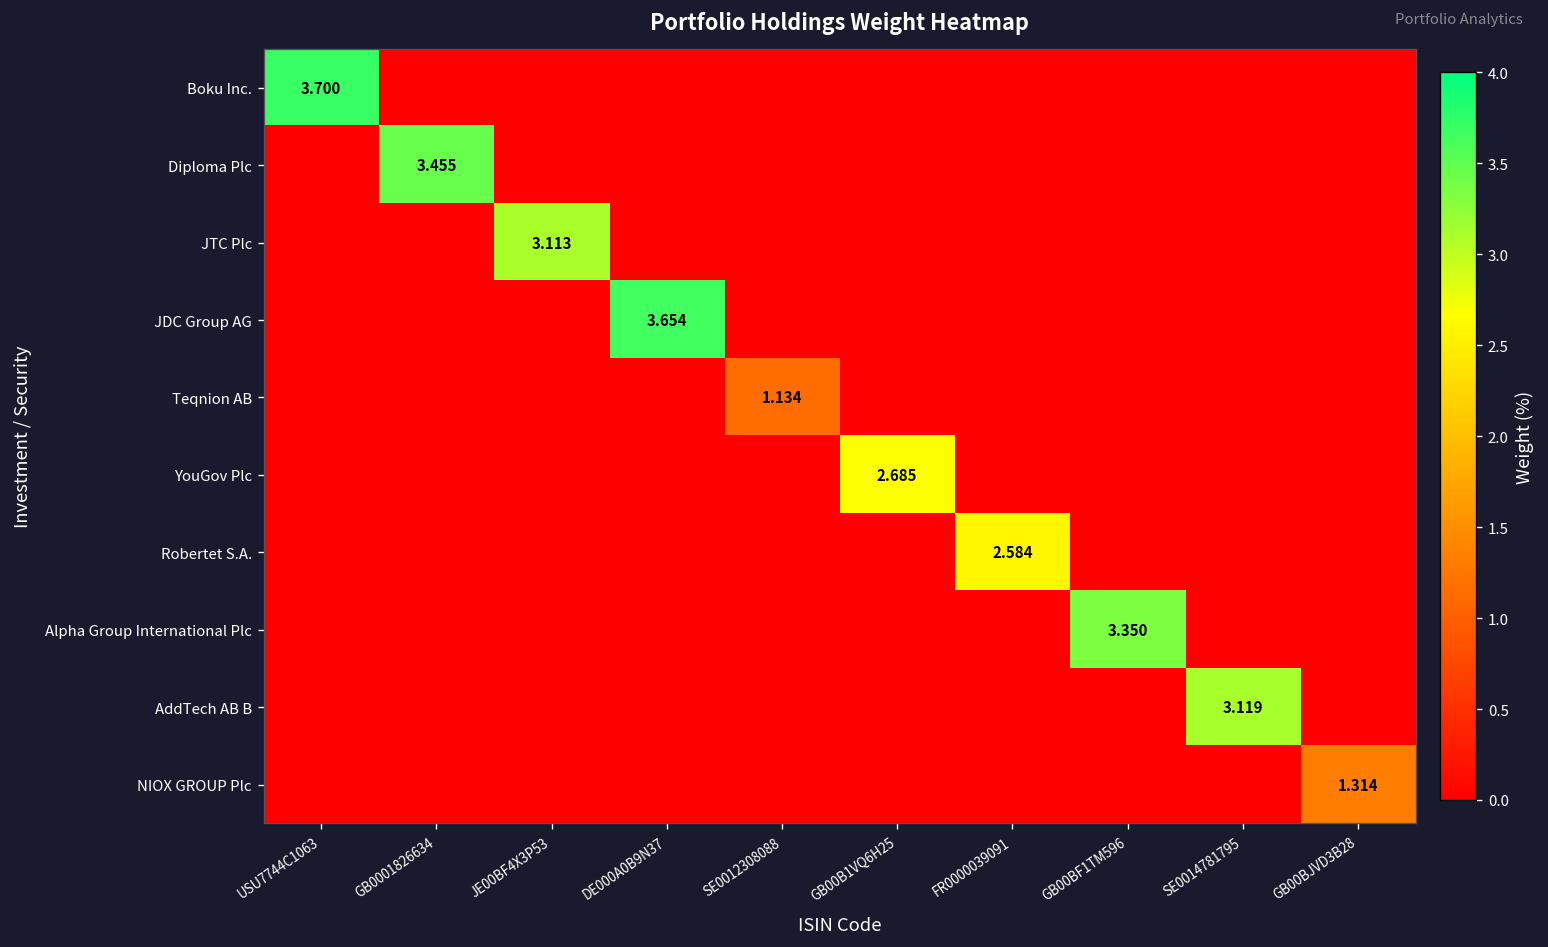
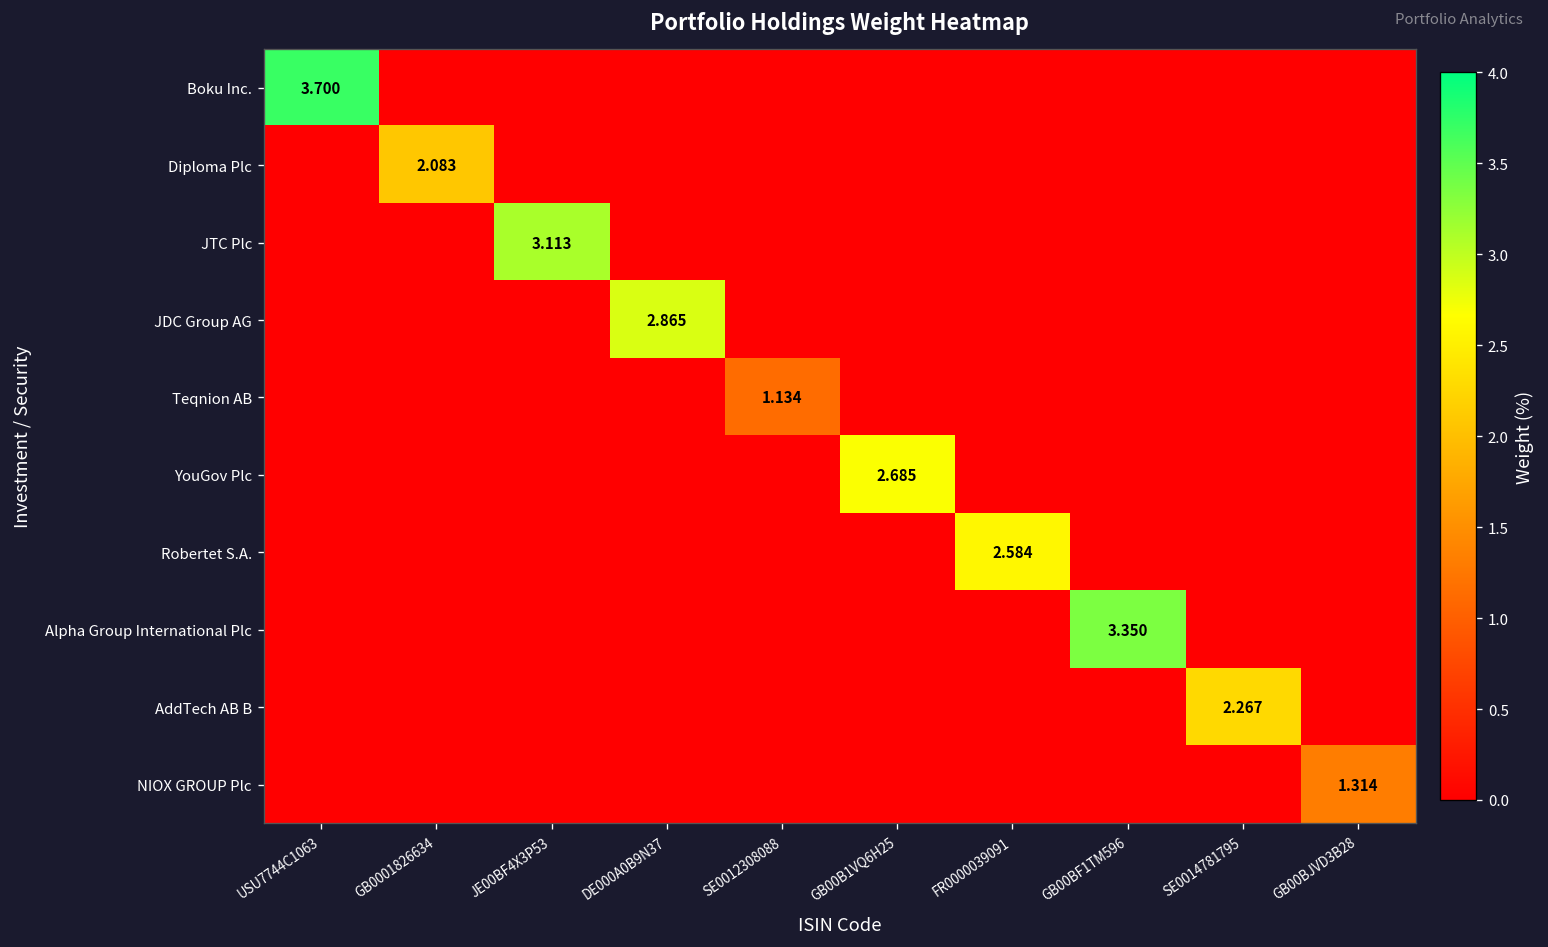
  {
    "Boku Inc.": {
      "USU7744C1063": 3.700
    },
    "Diploma Plc": {
-     "GB0001826634": 3.455
+     "GB0001826634": 2.083
    },
    "JTC Plc": {
      "JE00BF4X3P53": 3.113
    },
    "JDC Group AG": {
-     "DE000A0B9N37": 3.654
+     "DE000A0B9N37": 2.865
    },
    "Teqnion AB": {
      "SE0012308088": 1.134
    },
    "YouGov Plc": {
      "GB00B1VQ6H25": 2.685
    },
    "Robertet S.A.": {
      "FR0000039091": 2.584
    },
    "Alpha Group International Plc": {
      "GB00BF1TM596": 3.350
    },
    "AddTech AB B": {
-     "SE0014781795": 3.119
+     "SE0014781795": 2.267
    },
    "NIOX GROUP Plc": {
      "GB00BJVD3B28": 1.314
    }
  }
